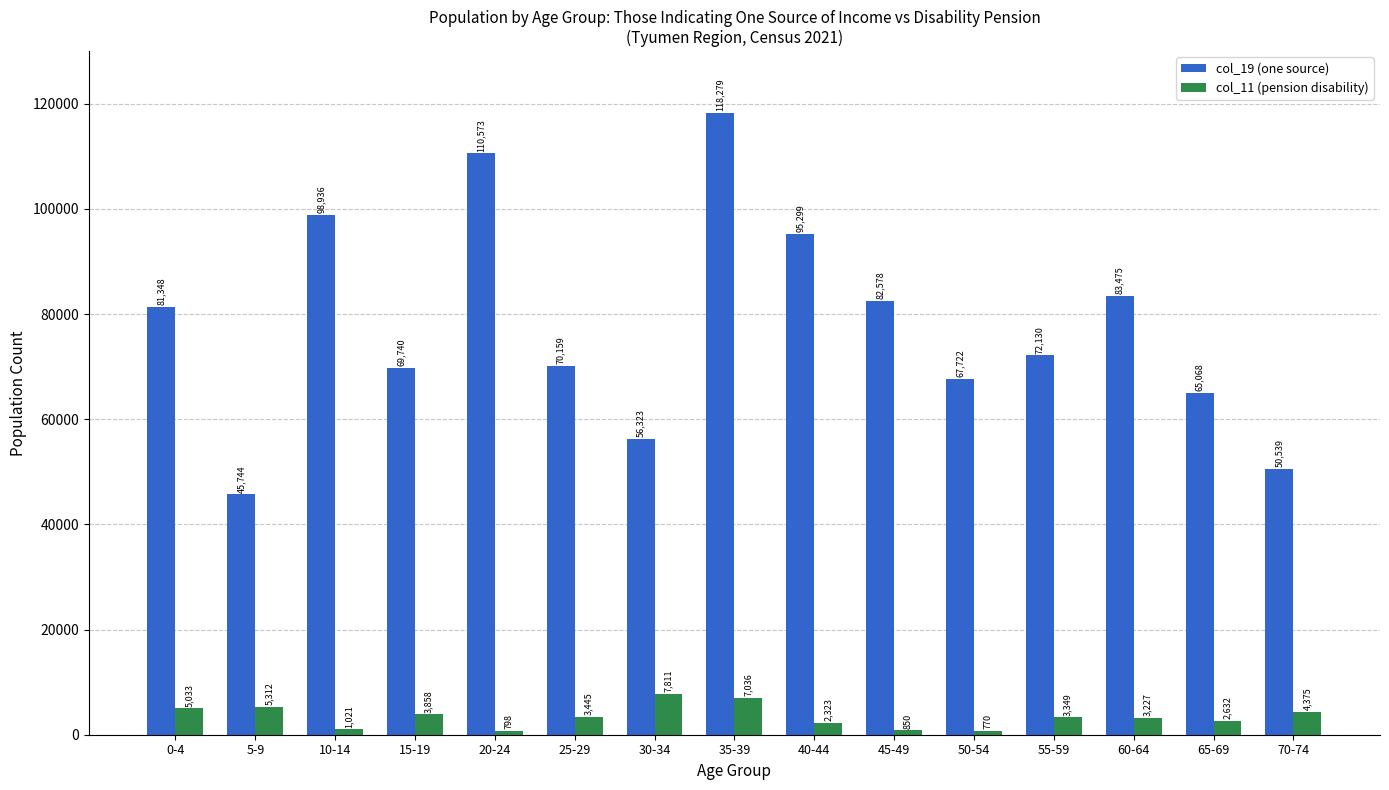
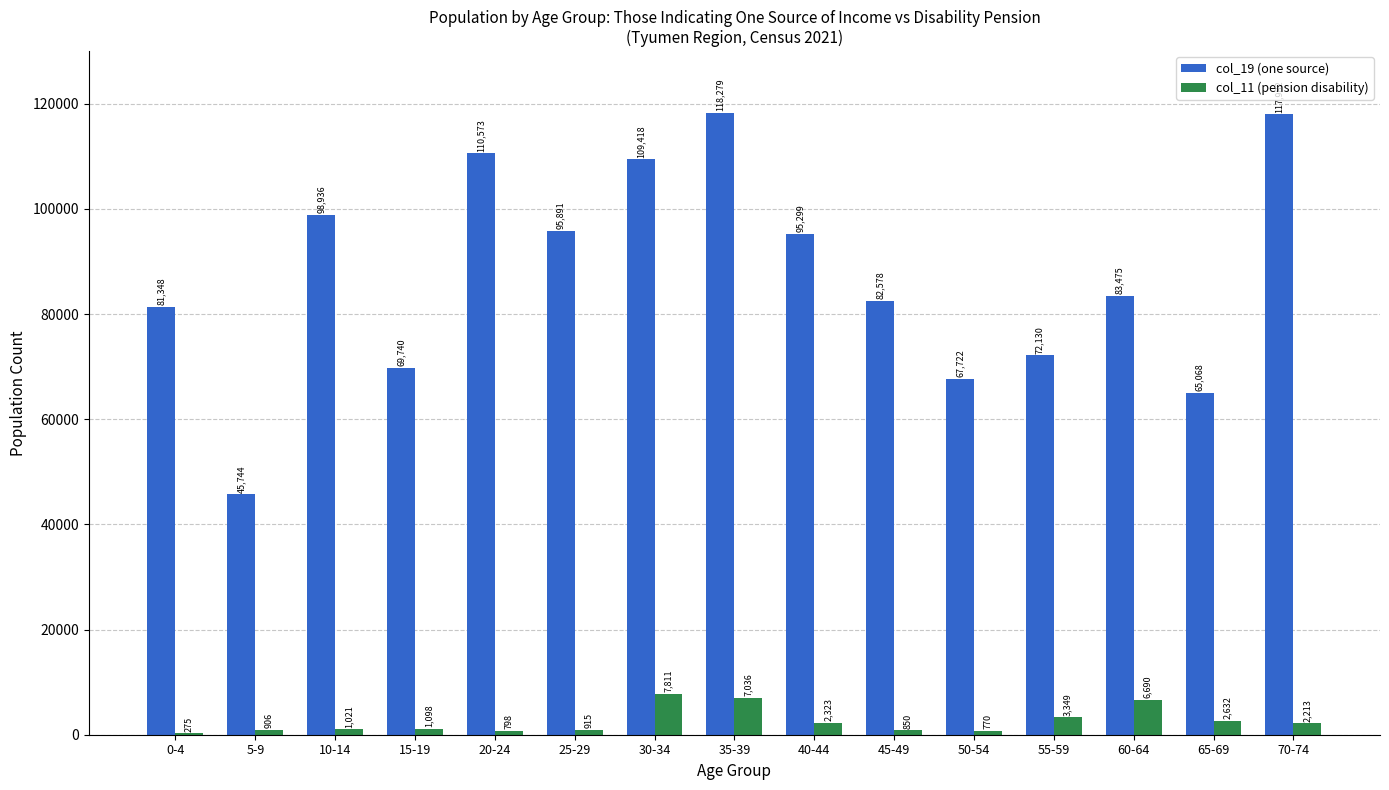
  {
    "col_19 (one source)": {
      "0-4": "81,348",
      "5-9": "45,744",
      "10-14": "98,936",
      "15-19": "69,740",
      "20-24": "110,573",
-     "25-29": "70,159",
-     "30-34": "56,323",
+     "25-29": "95,891",
+     "30-34": "109,418",
      "35-39": "118,279",
      "40-44": "95,299",
      "45-49": "82,578",
      "50-54": "67,722",
      "55-59": "72,130",
      "60-64": "83,475",
      "65-69": "65,068",
-     "70-74": "51000"
+     "70-74": "118000"
    },
    "col_11 (pension disability)": {
-     "0-4": "5,033",
-     "5-9": "5,312",
+     "0-4": "275",
+     "5-9": "906",
      "10-14": "1,021",
-     "15-19": "3,858",
+     "15-19": "1,098",
      "20-24": "798",
-     "25-29": "3,445",
+     "25-29": "915",
      "30-34": "7,811",
      "35-39": "7,036",
      "40-44": "2,323",
      "45-49": "850",
      "50-54": "770",
      "55-59": "3,349",
-     "60-64": "3,227",
+     "60-64": "6,690",
      "65-69": "2,632",
-     "70-74": "4,375"
+     "70-74": "2,213"
    }
  }
